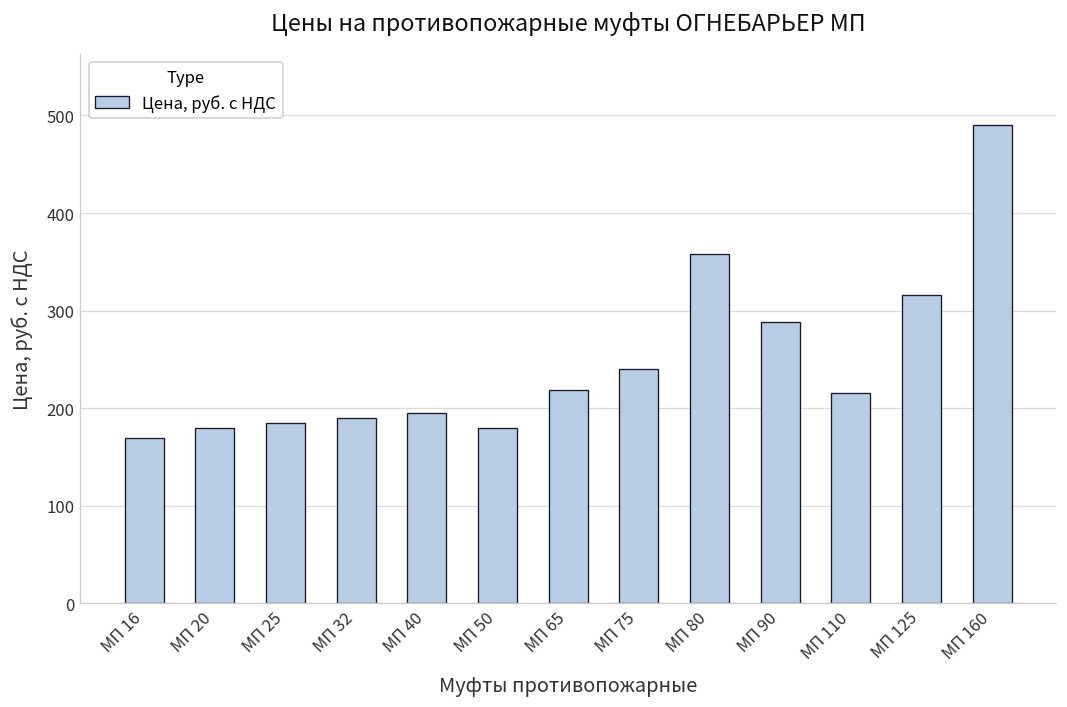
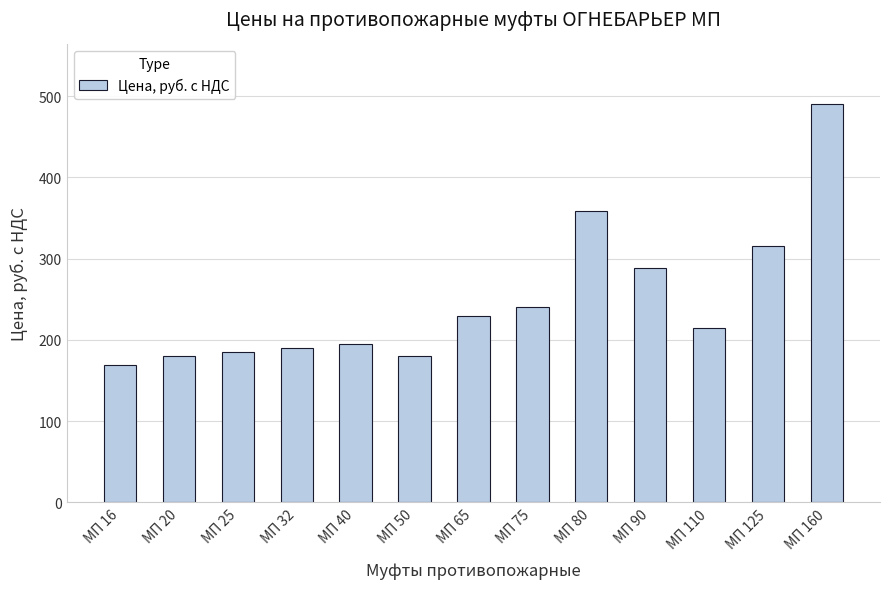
  {
    "МП 16": 170,
    "МП 20": 180,
    "МП 25": 190,
    "МП 32": 190,
    "МП 40": 200,
    "МП 50": 180,
-   "МП 65": 220,
+   "МП 65": 230,
    "МП 75": 240,
    "МП 80": 360,
    "МП 90": 290,
    "МП 110": 220,
    "МП 125": 320,
    "МП 160": 490
  }
